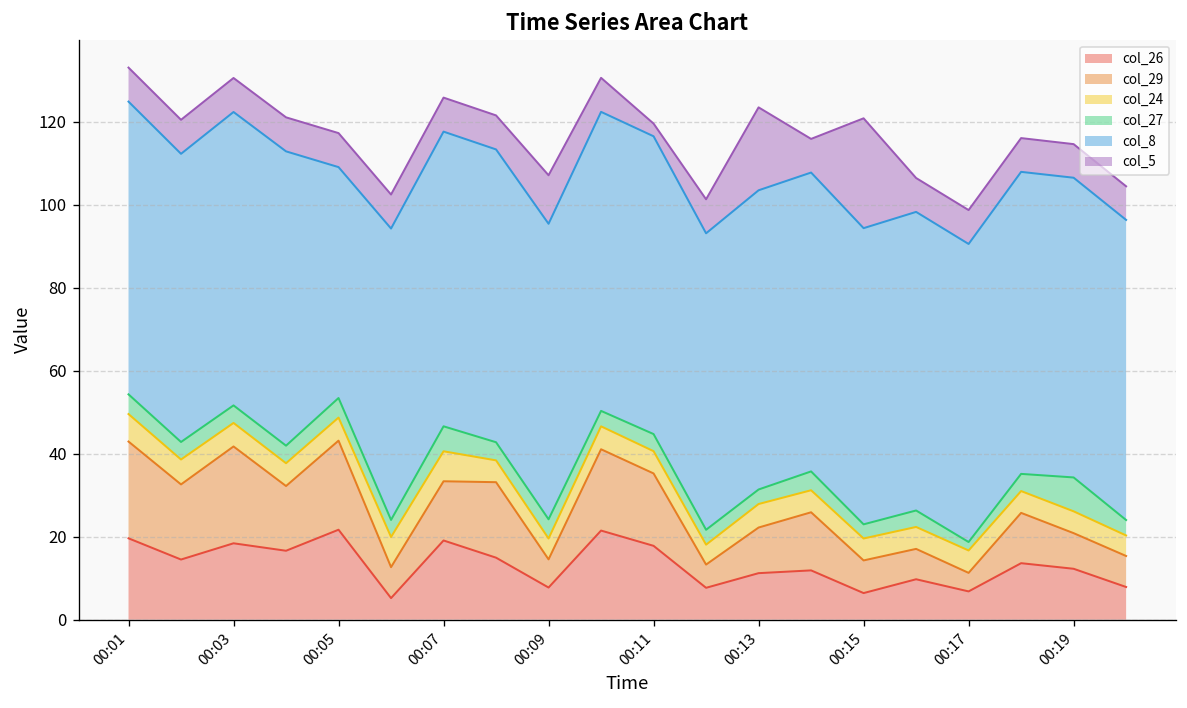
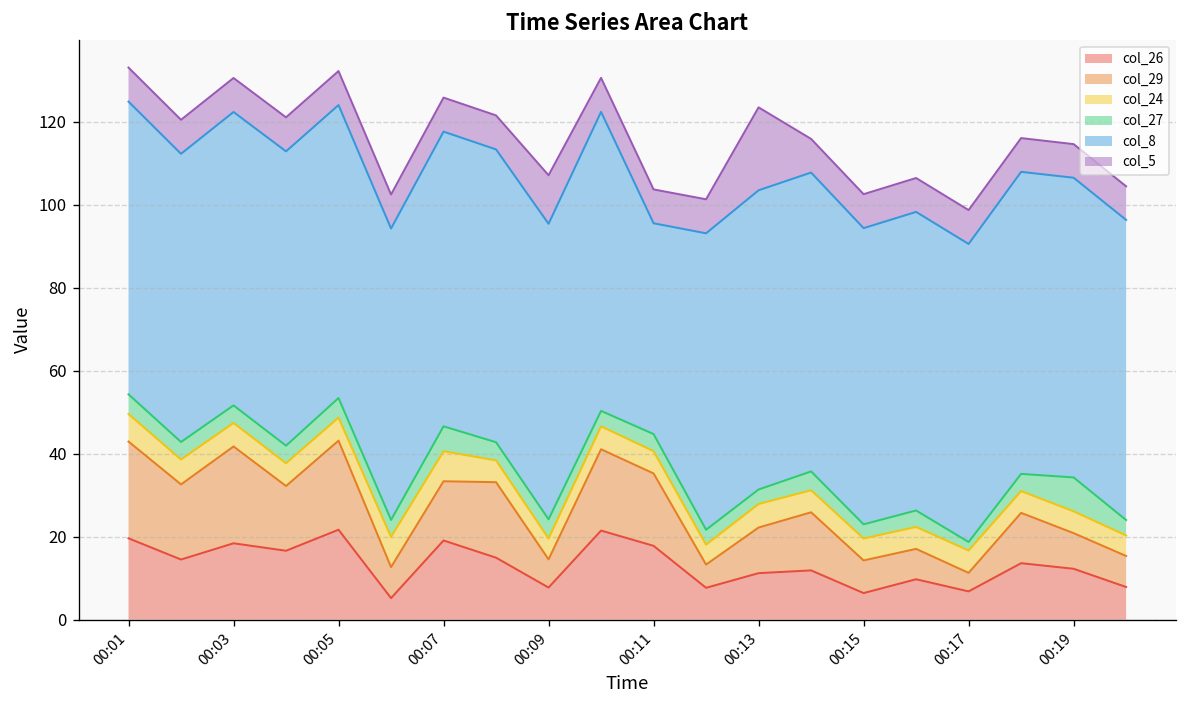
  {
    "col_27": {
      "00:01": 5,
      "00:03": 4,
      "00:05": 5,
      "00:07": 6,
      "00:09": 5,
      "00:11": 4,
      "00:13": 4,
      "00:15": 3,
      "00:17": 2,
      "00:19": 8
    },
    "col_8": {
      "00:01": 71,
      "00:03": 71,
-     "00:05": 56,
+     "00:05": 71,
      "00:07": 71,
      "00:09": 71,
-     "00:11": 72,
+     "00:11": 51,
      "00:13": 72,
      "00:15": 71,
      "00:17": 72,
      "00:19": 72
    },
    "col_5": {
      "00:01": 8,
      "00:03": 8,
      "00:05": 8,
      "00:07": 8,
      "00:09": 12,
-     "00:11": 3,
+     "00:11": 8,
      "00:13": 20,
-     "00:15": 26,
+     "00:15": 8,
      "00:17": 8,
      "00:19": 8
    }
  }
